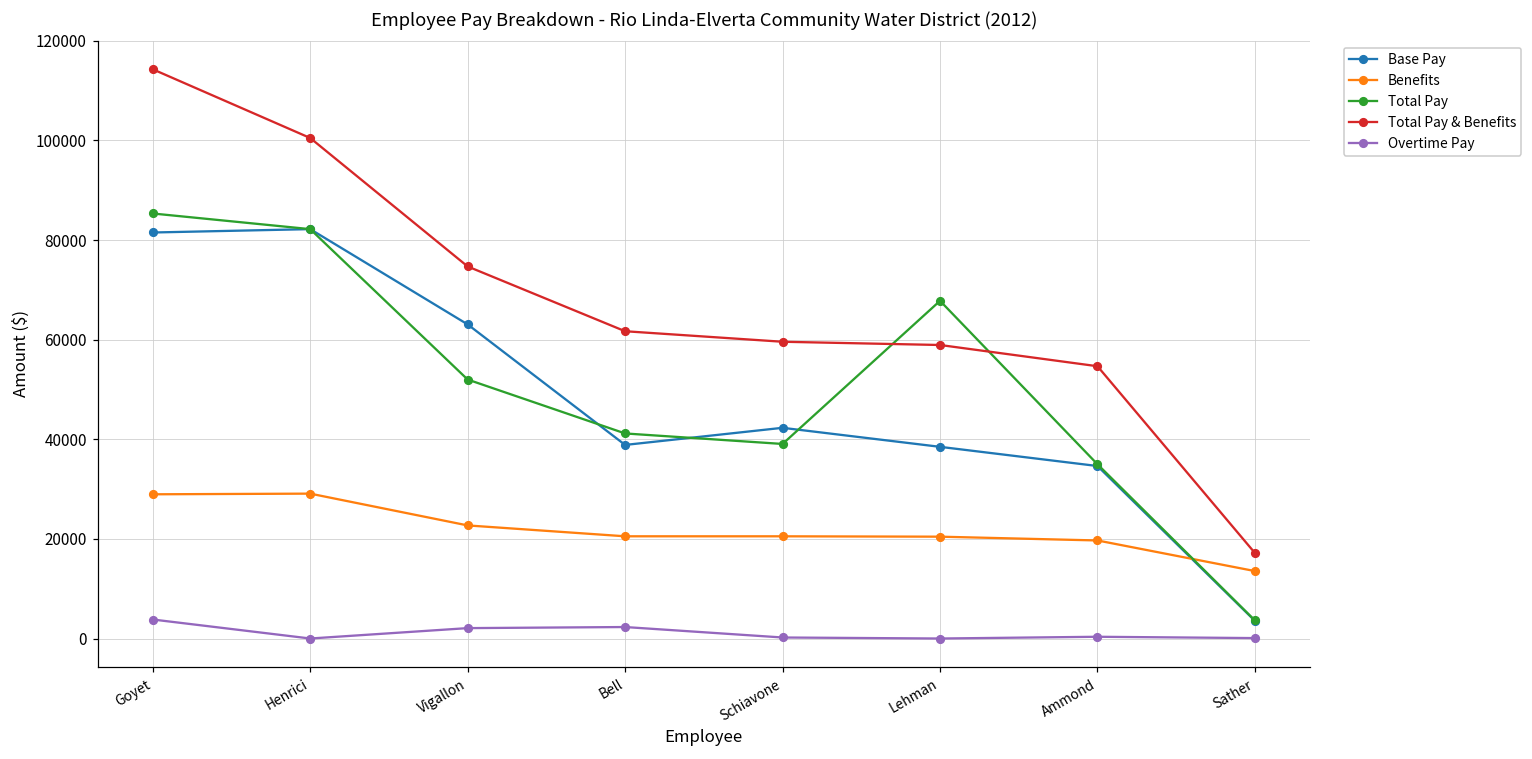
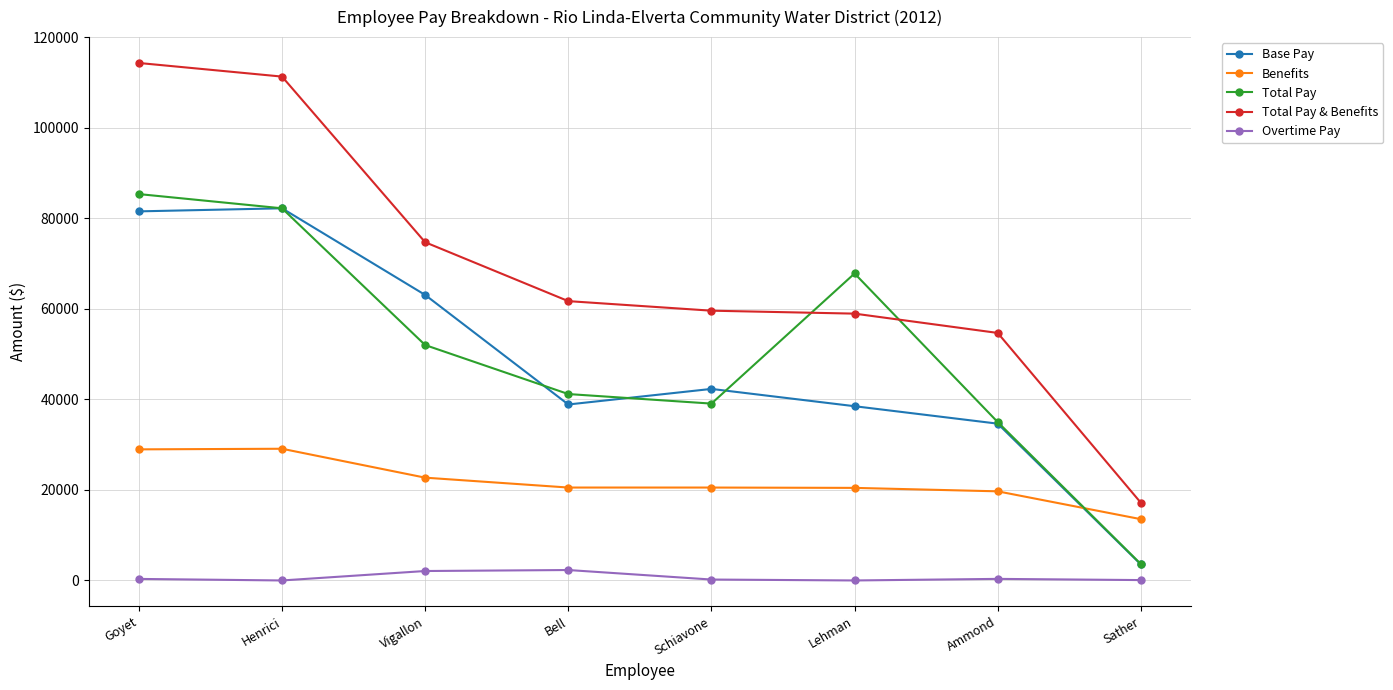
  {
    "Base Pay": {
      "Goyet": 82000,
      "Vigallon": 63000,
      "Bell": 39000,
      "Schiavone": 42000,
      "Lehman": 38000
    },
    "Benefits": {
      "Goyet": 29000,
      "Henrici": 29000,
      "Vigallon": 23000,
      "Bell": 21000,
      "Schiavone": 21000,
      "Lehman": 20000,
      "Ammond": 20000,
      "Sather": 14000
    },
    "Total Pay": {
      "Goyet": 85000,
      "Vigallon": 52000,
      "Bell": 41000,
      "Schiavone": 39000,
      "Lehman": 68000
    },
    "Total Pay & Benefits": {
      "Goyet": 114000,
-     "Henrici": 100000,
+     "Henrici": 111000,
      "Vigallon": 75000,
      "Bell": 62000,
      "Schiavone": 60000,
      "Lehman": 59000,
      "Ammond": 55000,
      "Sather": 17000
    },
    "Overtime Pay": {
-     "Goyet": 4000,
+     "Goyet": 0,
      "Henrici": 0,
      "Vigallon": 2000,
      "Bell": 2000,
      "Schiavone": 0,
      "Lehman": 0,
      "Ammond": 0,
      "Sather": 0
    }
  }
